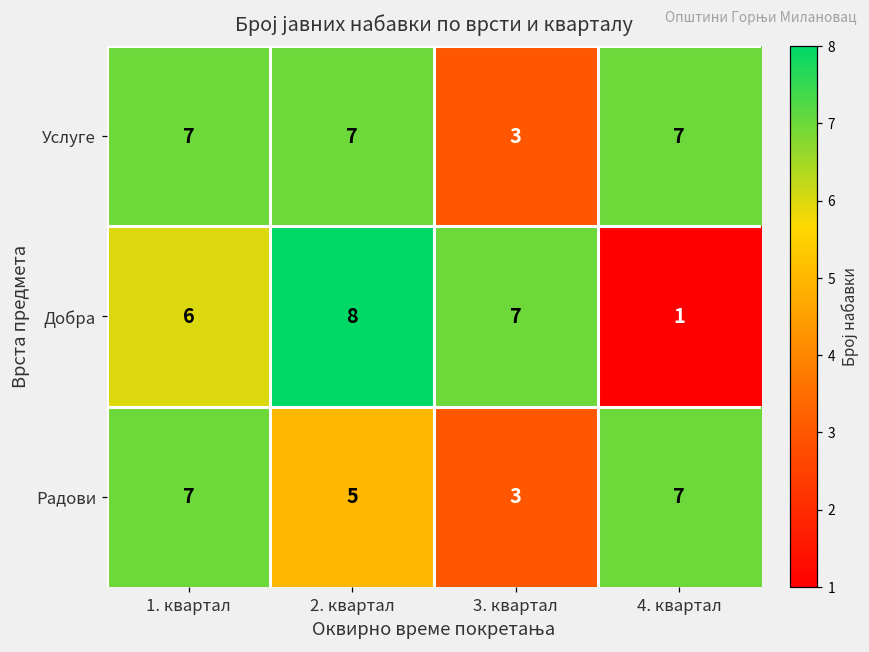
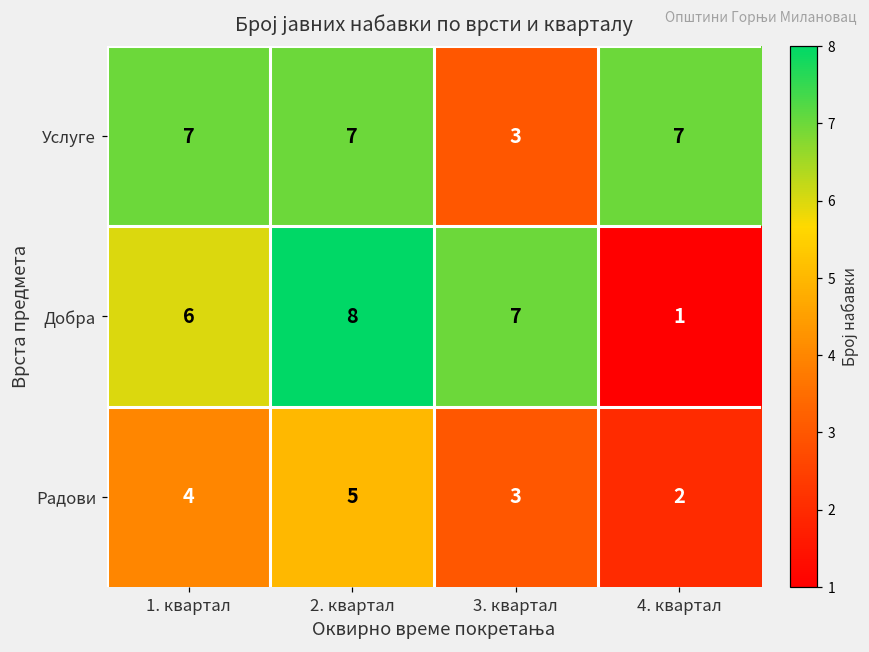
  {
    "Услуге": {
      "1. квартал": 7,
      "2. квартал": 7,
      "3. квартал": 3,
      "4. квартал": 7
    },
    "Добра": {
      "1. квартал": 6,
      "2. квартал": 8,
      "3. квартал": 7,
      "4. квартал": 1
    },
    "Радови": {
-     "1. квартал": 7,
+     "1. квартал": 4,
      "2. квартал": 5,
      "3. квартал": 3,
-     "4. квартал": 7
+     "4. квартал": 2
    }
  }
